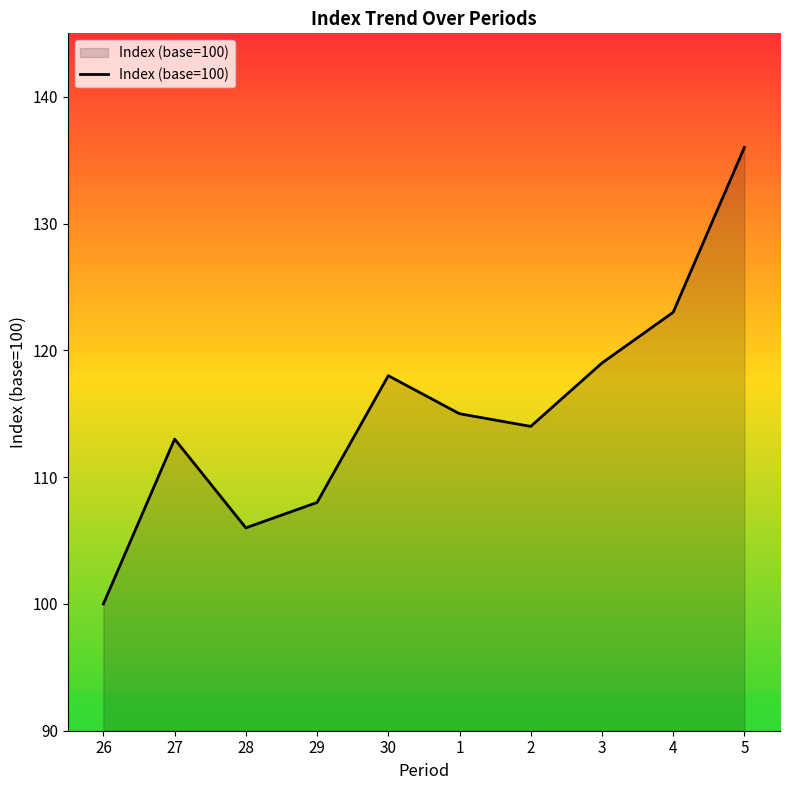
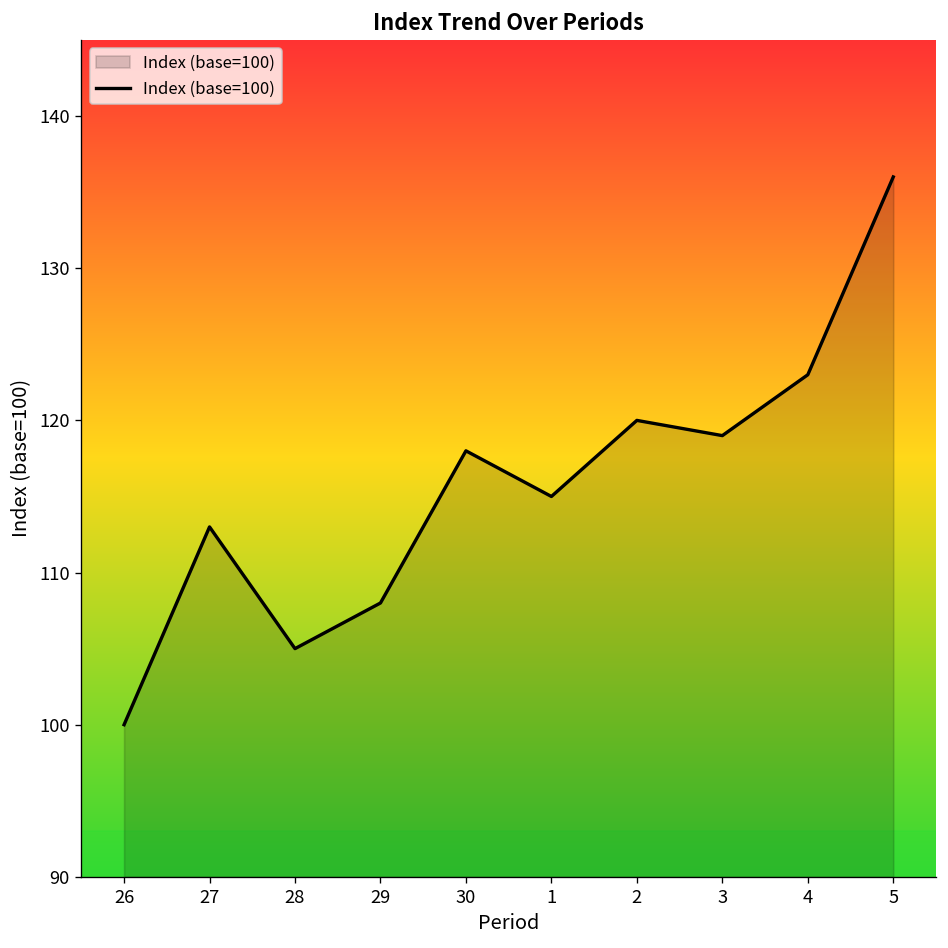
  {
    "26": 100,
    "27": 113,
-   "28": 106,
+   "28": 105,
    "29": 108,
    "30": 118,
    "1": 115,
-   "2": 114,
+   "2": 120,
    "3": 119,
    "4": 123,
    "5": 136
  }
